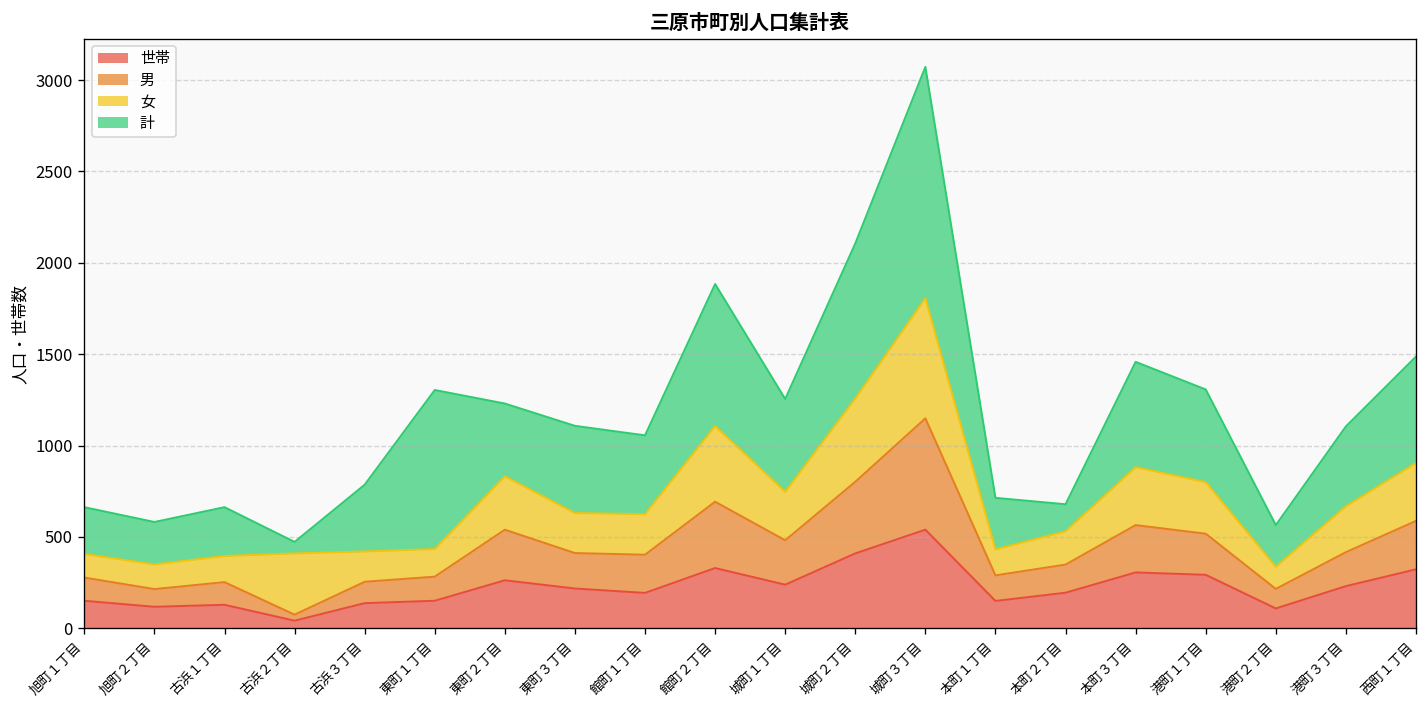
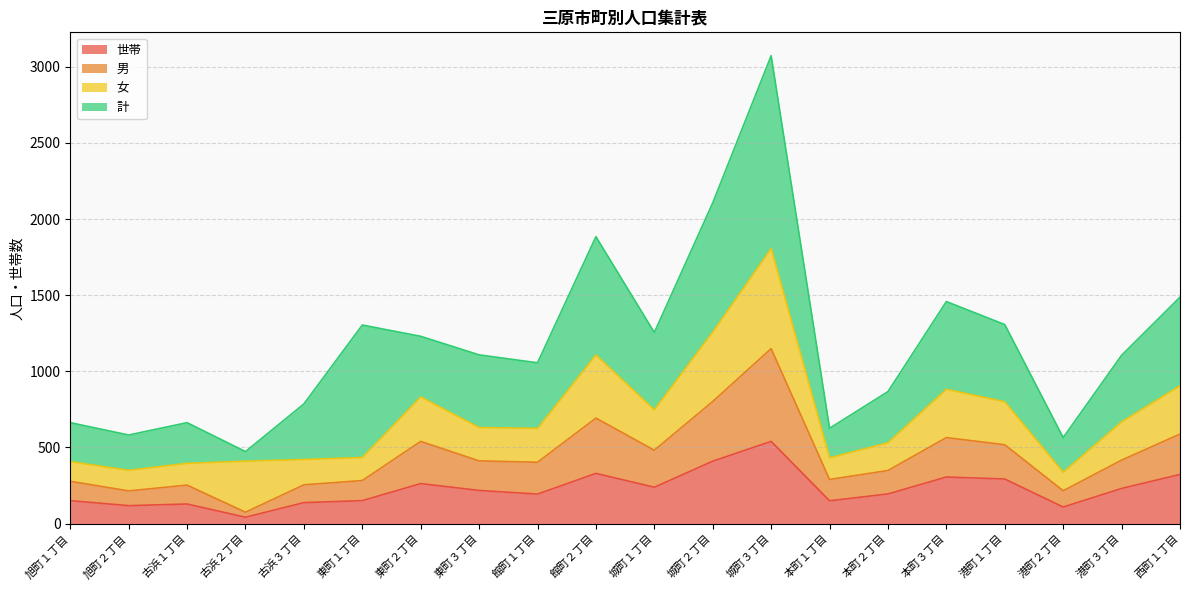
  {
    "女": {
      "旭町１丁目": 130,
      "旭町２丁目": 140,
      "古浜１丁目": 140,
      "古浜２丁目": 340,
      "古浜３丁目": 170,
      "東町１丁目": 150,
      "東町２丁目": 290,
      "東町３丁目": 220,
      "館町１丁目": 220,
      "館町２丁目": 410,
      "城町１丁目": 270,
      "城町２丁目": 460,
      "城町３丁目": 660,
      "本町１丁目": 140,
      "本町２丁目": 180,
      "本町３丁目": 320,
      "港町１丁目": 280,
      "港町２丁目": 120,
      "港町３丁目": 250,
      "西町１丁目": 320
    },
    "計": {
      "旭町１丁目": 260,
      "旭町２丁目": 230,
      "古浜１丁目": 270,
      "古浜２丁目": 60,
      "古浜３丁目": 370,
      "東町１丁目": 870,
      "東町２丁目": 400,
      "東町３丁目": 480,
      "館町１丁目": 430,
      "館町２丁目": 780,
      "城町１丁目": 510,
      "城町２丁目": 850,
      "城町３丁目": 1270,
-     "本町１丁目": 280,
-     "本町２丁目": 150,
+     "本町１丁目": 190,
+     "本町２丁目": 340,
      "本町３丁目": 580,
      "港町１丁目": 510,
      "港町２丁目": 230,
      "港町３丁目": 440,
      "西町１丁目": 580
    }
  }
